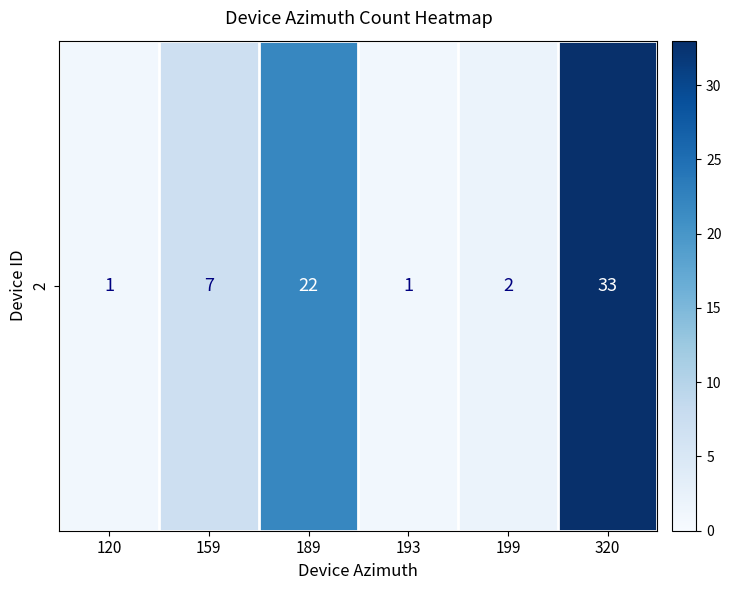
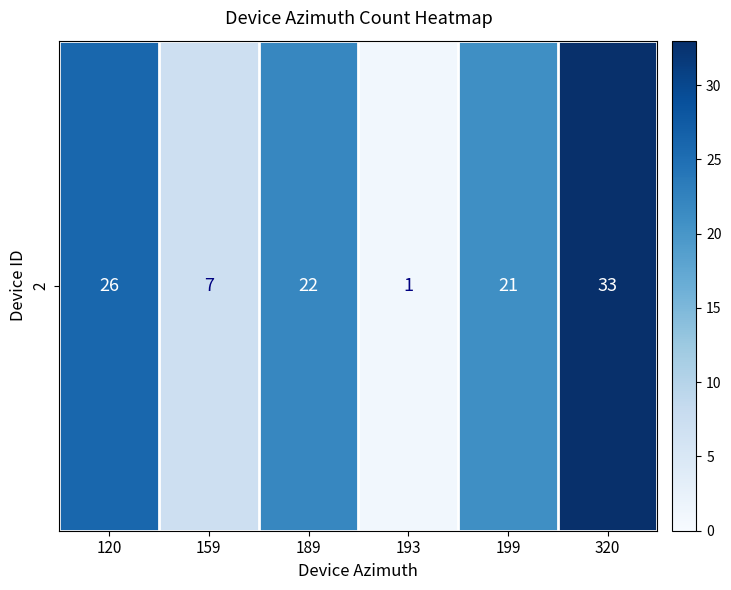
  {
    "2": {
-     "120": 1,
+     "120": 26,
      "159": 7,
      "189": 22,
      "193": 1,
-     "199": 2,
+     "199": 21,
      "320": 33
    }
  }
